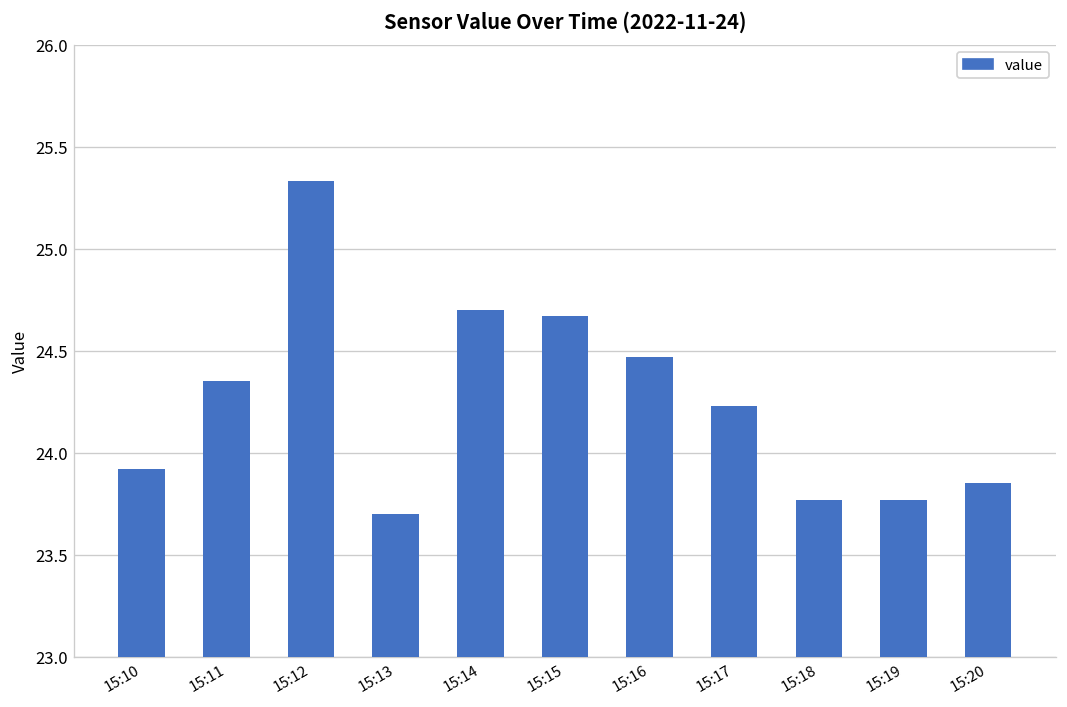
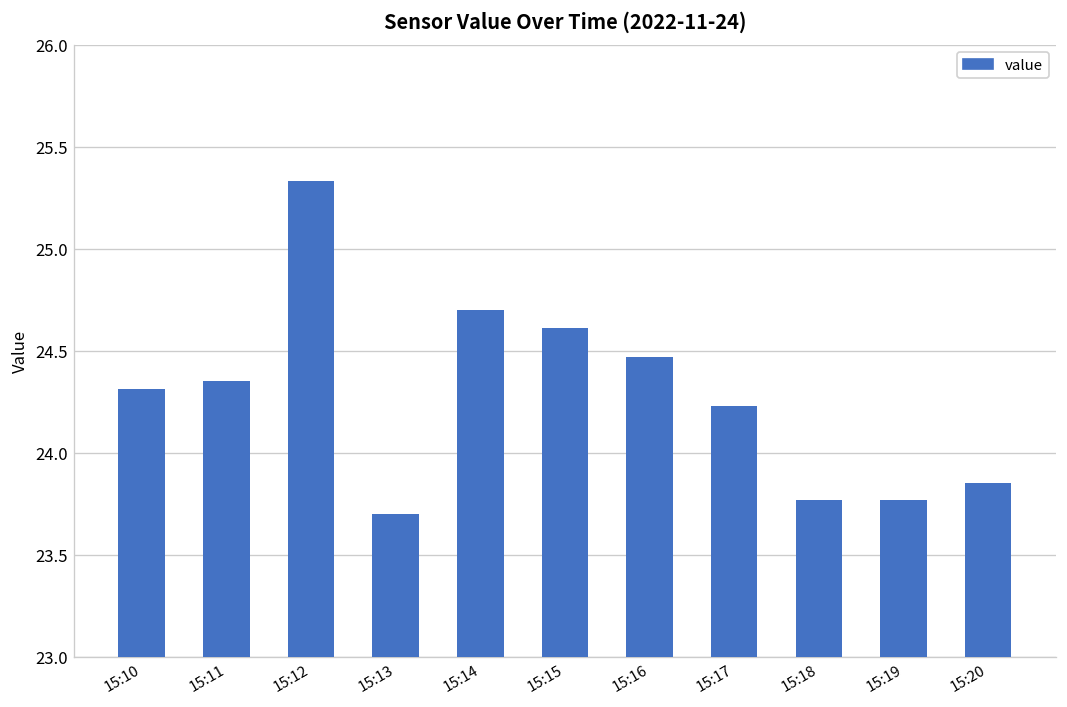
  {
-   "15:10": 23.92,
+   "15:10": 24.31,
    "15:11": 24.35,
    "15:12": 25.33,
    "15:13": 23.70,
    "15:14": 24.70,
-   "15:15": 24.67,
+   "15:15": 24.61,
    "15:16": 24.47,
    "15:17": 24.23,
    "15:18": 23.77,
    "15:19": 23.77,
    "15:20": 23.85
  }
